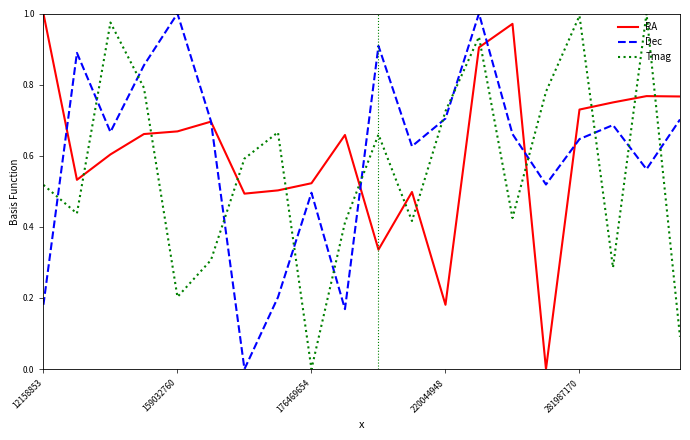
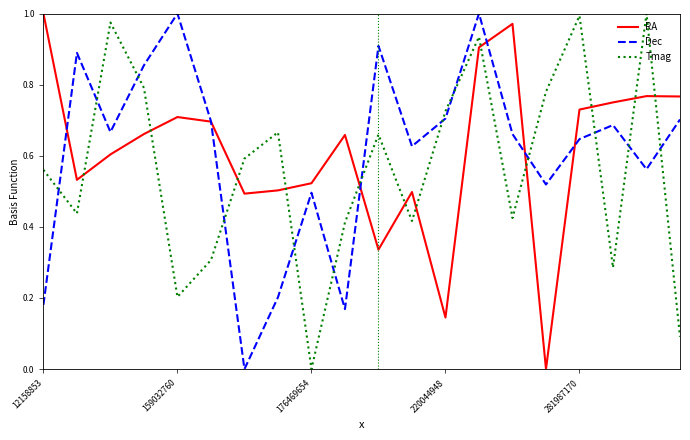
  {
    "RA": {
      "12158853": 1.00,
-     "159032760": 0.67,
+     "159032760": 0.71,
      "176469654": 0.52,
-     "220044948": 0.18,
+     "220044948": 0.15,
      "281987170": 0.73
    },
    "Dec": {
      "12158853": 0.18,
      "159032760": 1.00,
      "176469654": 0.50,
      "220044948": 0.70,
      "281987170": 0.65
    },
    "Tmag": {
-     "12158853": 0.52,
+     "12158853": 0.56,
      "159032760": 0.20,
      "176469654": 0.00,
      "220044948": 0.73,
      "281987170": 0.99
    }
  }
